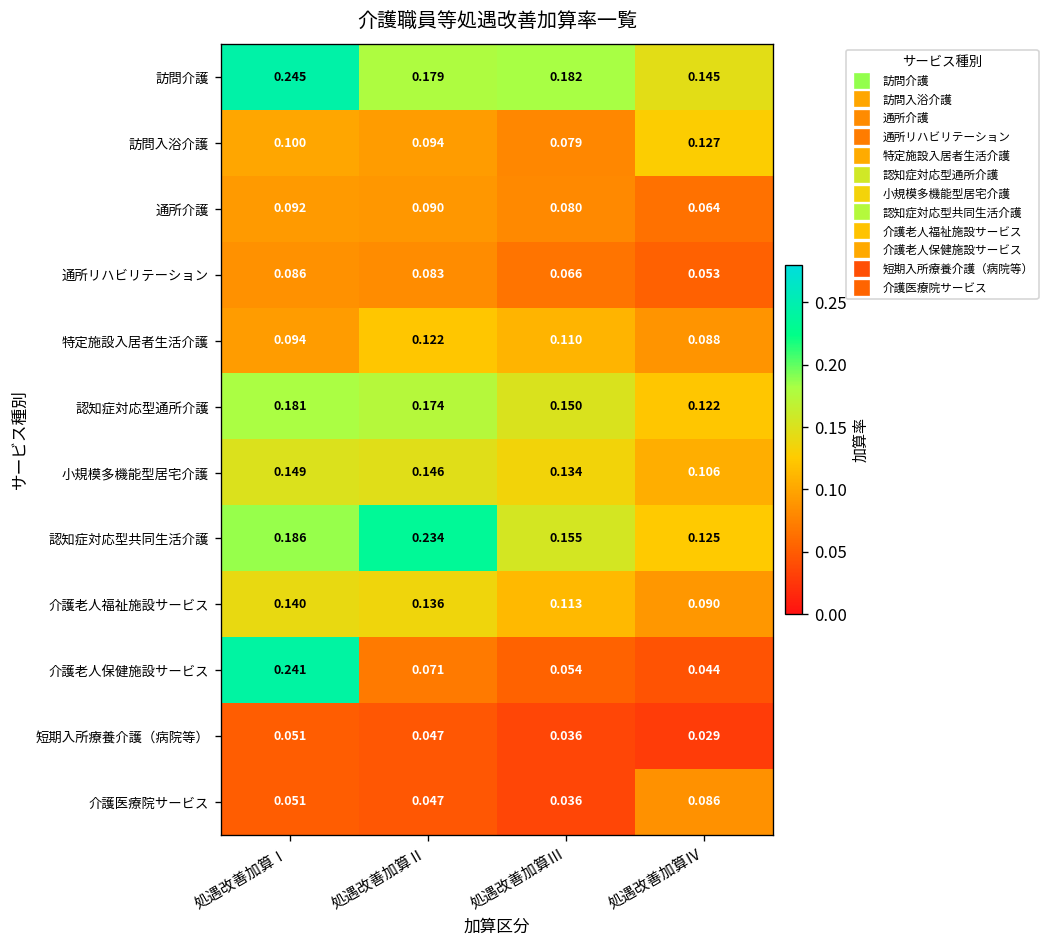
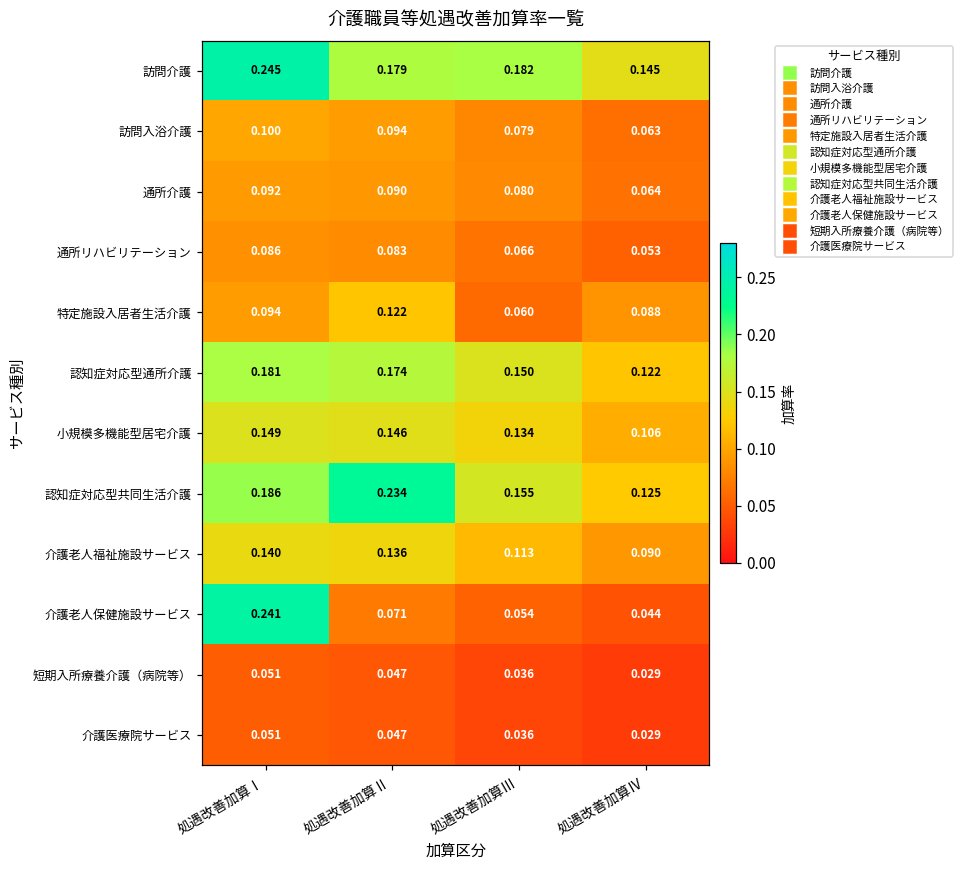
  {
    "訪問介護": {
      "処遇改善加算Ⅰ": 0.245,
      "処遇改善加算Ⅱ": 0.179,
      "処遇改善加算Ⅲ": 0.182,
      "処遇改善加算Ⅳ": 0.145
    },
    "訪問入浴介護": {
      "処遇改善加算Ⅰ": 0.100,
      "処遇改善加算Ⅱ": 0.094,
      "処遇改善加算Ⅲ": 0.079,
-     "処遇改善加算Ⅳ": 0.127
+     "処遇改善加算Ⅳ": 0.063
    },
    "通所介護": {
      "処遇改善加算Ⅰ": 0.092,
      "処遇改善加算Ⅱ": 0.090,
      "処遇改善加算Ⅲ": 0.080,
      "処遇改善加算Ⅳ": 0.064
    },
    "通所リハビリテーション": {
      "処遇改善加算Ⅰ": 0.086,
      "処遇改善加算Ⅱ": 0.083,
      "処遇改善加算Ⅲ": 0.066,
      "処遇改善加算Ⅳ": 0.053
    },
    "特定施設入居者生活介護": {
      "処遇改善加算Ⅰ": 0.094,
      "処遇改善加算Ⅱ": 0.122,
-     "処遇改善加算Ⅲ": 0.110,
+     "処遇改善加算Ⅲ": 0.060,
      "処遇改善加算Ⅳ": 0.088
    },
    "認知症対応型通所介護": {
      "処遇改善加算Ⅰ": 0.181,
      "処遇改善加算Ⅱ": 0.174,
      "処遇改善加算Ⅲ": 0.150,
      "処遇改善加算Ⅳ": 0.122
    },
    "小規模多機能型居宅介護": {
      "処遇改善加算Ⅰ": 0.149,
      "処遇改善加算Ⅱ": 0.146,
      "処遇改善加算Ⅲ": 0.134,
      "処遇改善加算Ⅳ": 0.106
    },
    "認知症対応型共同生活介護": {
      "処遇改善加算Ⅰ": 0.186,
      "処遇改善加算Ⅱ": 0.234,
      "処遇改善加算Ⅲ": 0.155,
      "処遇改善加算Ⅳ": 0.125
    },
    "介護老人福祉施設サービス": {
      "処遇改善加算Ⅰ": 0.140,
      "処遇改善加算Ⅱ": 0.136,
      "処遇改善加算Ⅲ": 0.113,
      "処遇改善加算Ⅳ": 0.090
    },
    "介護老人保健施設サービス": {
      "処遇改善加算Ⅰ": 0.241,
      "処遇改善加算Ⅱ": 0.071,
      "処遇改善加算Ⅲ": 0.054,
      "処遇改善加算Ⅳ": 0.044
    },
    "短期入所療養介護（病院等）": {
      "処遇改善加算Ⅰ": 0.051,
      "処遇改善加算Ⅱ": 0.047,
      "処遇改善加算Ⅲ": 0.036,
      "処遇改善加算Ⅳ": 0.029
    },
    "介護医療院サービス": {
      "処遇改善加算Ⅰ": 0.051,
      "処遇改善加算Ⅱ": 0.047,
      "処遇改善加算Ⅲ": 0.036,
-     "処遇改善加算Ⅳ": 0.086
+     "処遇改善加算Ⅳ": 0.029
    }
  }
